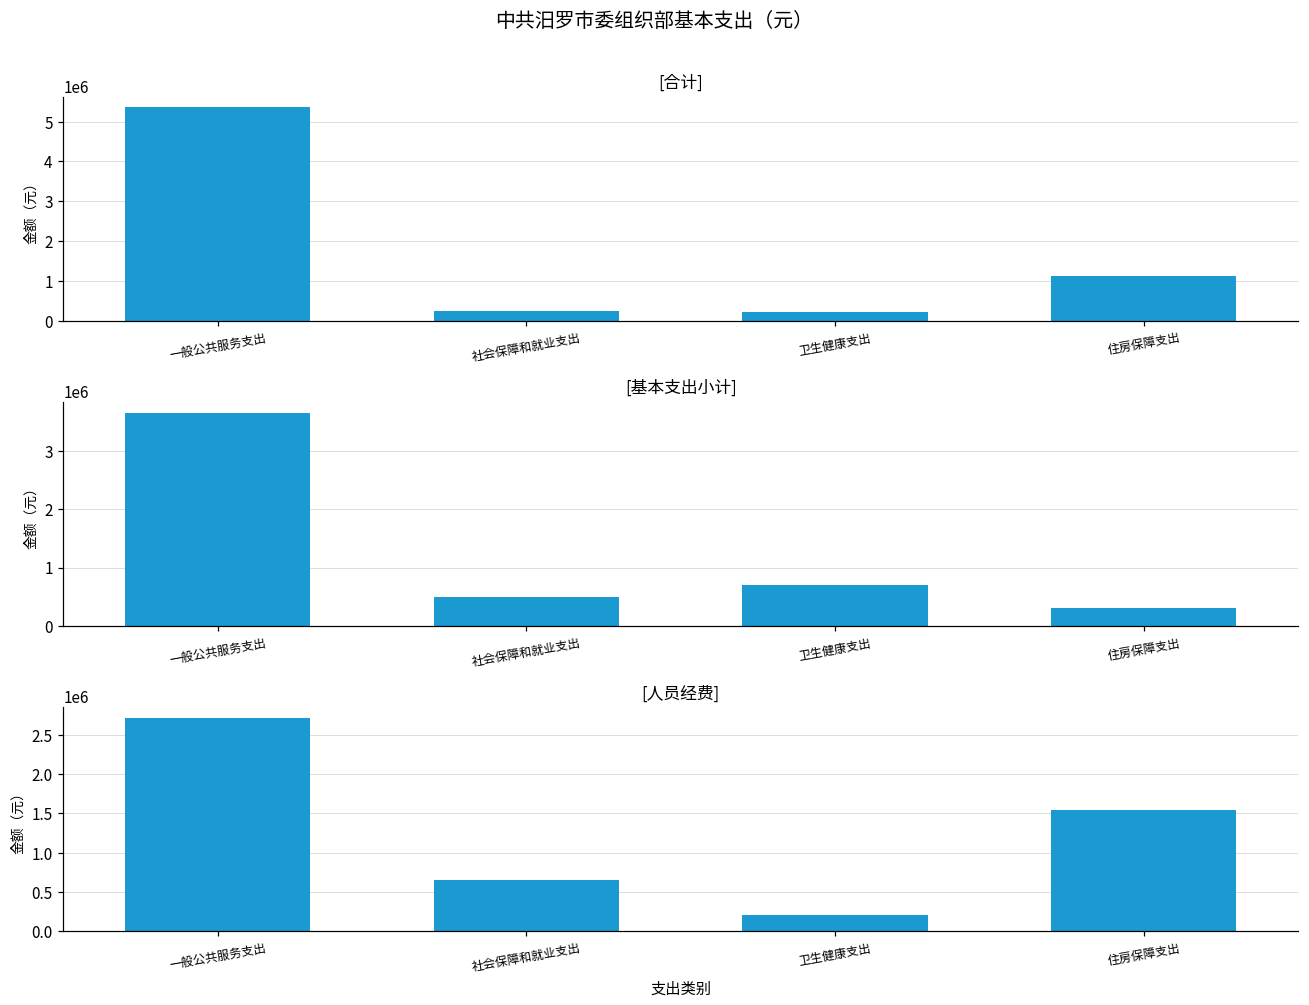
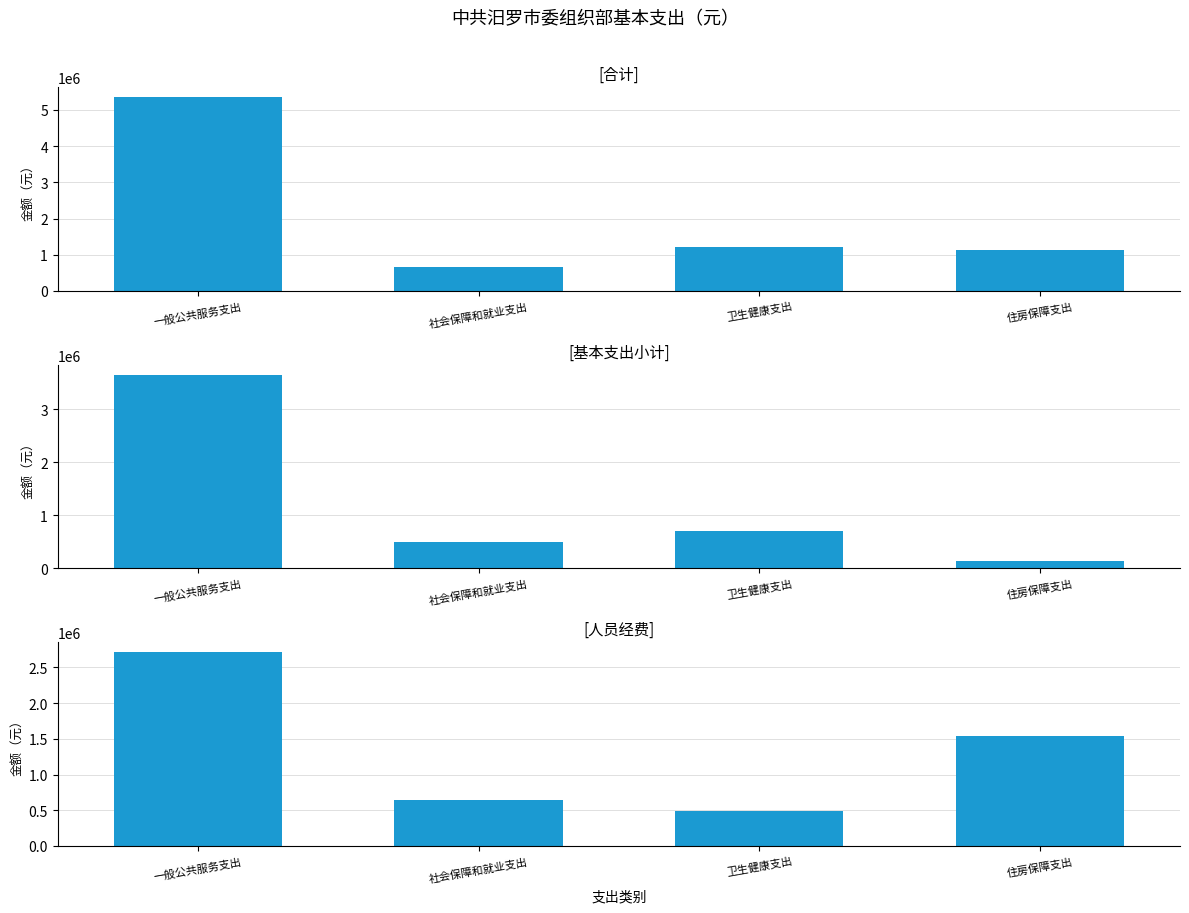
  {
    "[合计]": {
      "一般公共服务支出": 5400000,
-     "社会保障和就业支出": 200000,
-     "卫生健康支出": 200000,
+     "社会保障和就业支出": 600000,
+     "卫生健康支出": 1200000,
      "住房保障支出": 1100000
    },
    "[基本支出小计]": {
      "一般公共服务支出": 3700000,
      "社会保障和就业支出": 500000,
      "卫生健康支出": 700000,
-     "住房保障支出": 300000
+     "住房保障支出": 100000
    },
    "[人员经费]": {
      "一般公共服务支出": 2700000,
      "社会保障和就业支出": 600000,
-     "卫生健康支出": 200000,
+     "卫生健康支出": 500000,
      "住房保障支出": 1500000
    }
  }
